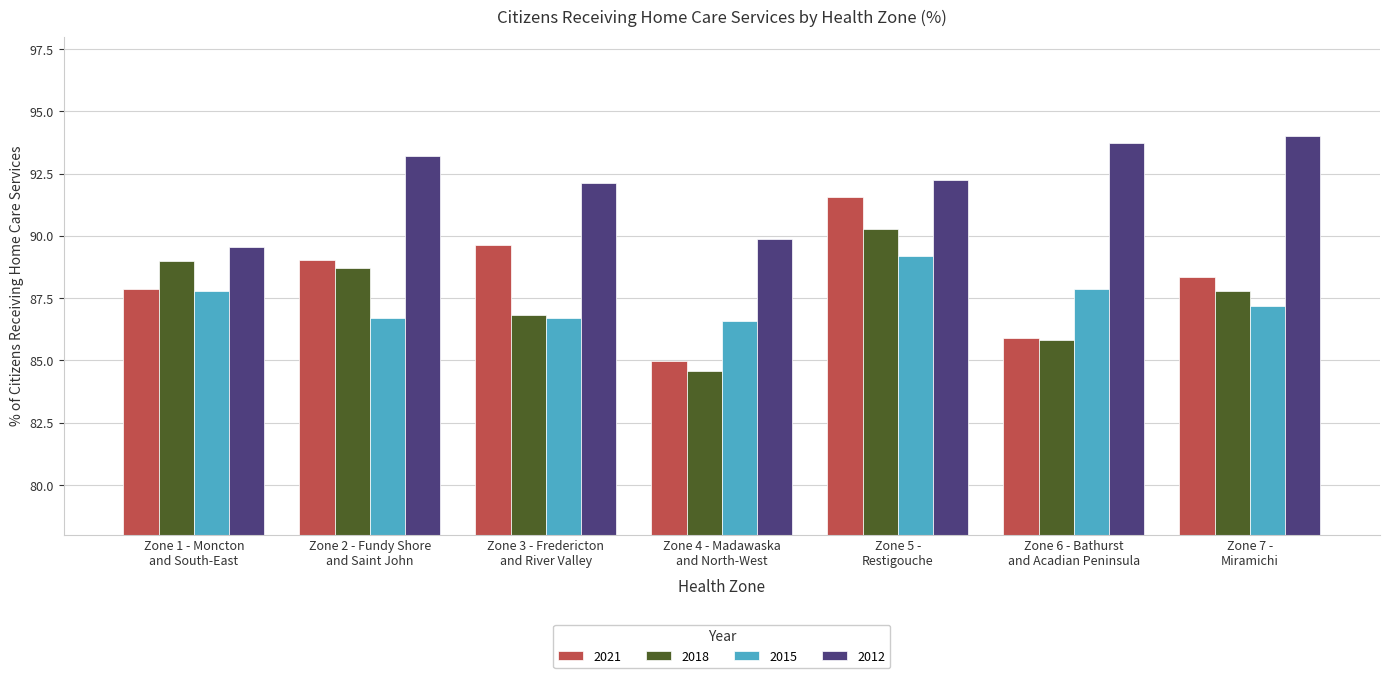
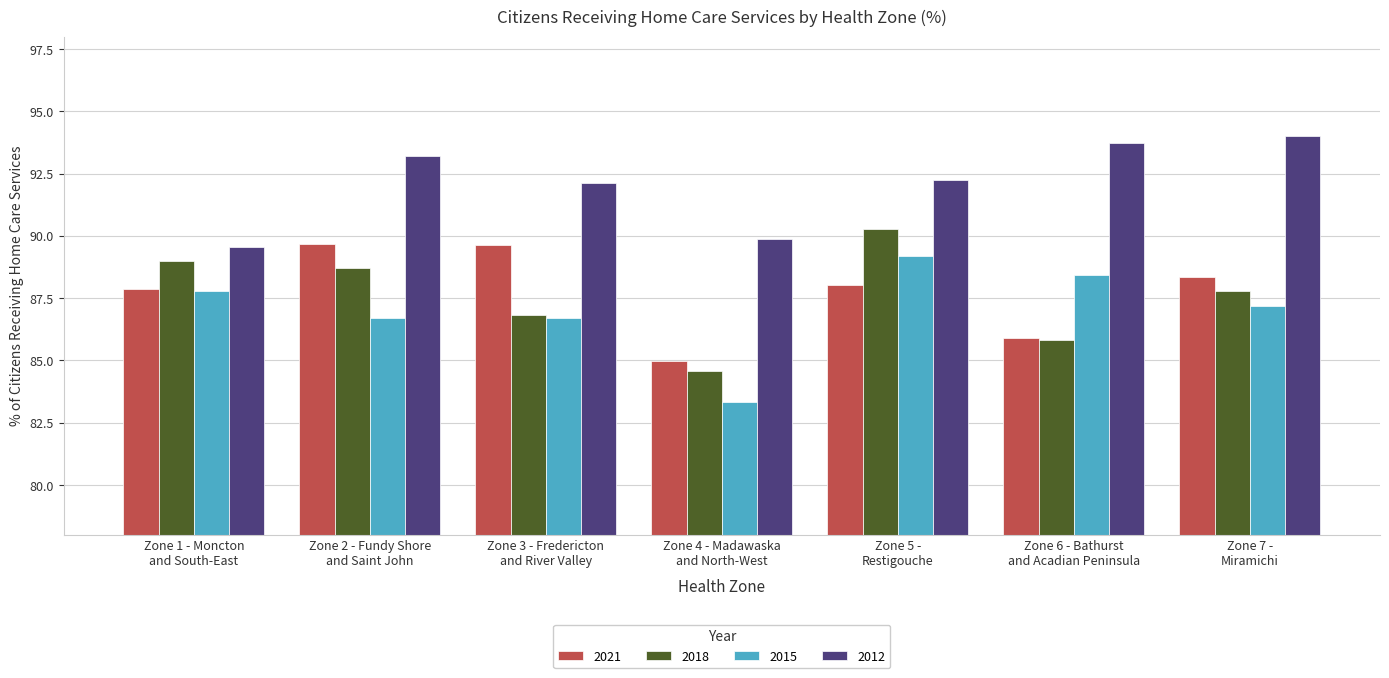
  {
    "2021": {
      "Zone 1 - Moncton and South-East": 87.9,
-     "Zone 2 - Fundy Shore and Saint John": 89.0,
+     "Zone 2 - Fundy Shore and Saint John": 89.7,
      "Zone 3 - Fredericton and River Valley": 89.6,
      "Zone 4 - Madawaska and North-West": 85.0,
-     "Zone 5 - Restigouche": 91.6,
+     "Zone 5 - Restigouche": 88.0,
      "Zone 6 - Bathurst and Acadian Peninsula": 85.9,
      "Zone 7 - Miramichi": 88.3
    },
    "2018": {
      "Zone 1 - Moncton and South-East": 89.0,
      "Zone 2 - Fundy Shore and Saint John": 88.7,
      "Zone 3 - Fredericton and River Valley": 86.8,
      "Zone 4 - Madawaska and North-West": 84.6,
      "Zone 5 - Restigouche": 90.3,
      "Zone 6 - Bathurst and Acadian Peninsula": 85.8,
      "Zone 7 - Miramichi": 87.8
    },
    "2015": {
      "Zone 1 - Moncton and South-East": 87.8,
      "Zone 2 - Fundy Shore and Saint John": 86.7,
      "Zone 3 - Fredericton and River Valley": 86.7,
-     "Zone 4 - Madawaska and North-West": 86.6,
+     "Zone 4 - Madawaska and North-West": 83.3,
      "Zone 5 - Restigouche": 89.2,
-     "Zone 6 - Bathurst and Acadian Peninsula": 87.9,
+     "Zone 6 - Bathurst and Acadian Peninsula": 88.4,
      "Zone 7 - Miramichi": 87.2
    },
    "2012": {
      "Zone 1 - Moncton and South-East": 89.6,
      "Zone 2 - Fundy Shore and Saint John": 93.2,
      "Zone 3 - Fredericton and River Valley": 92.1,
      "Zone 4 - Madawaska and North-West": 89.9,
      "Zone 5 - Restigouche": 92.2,
      "Zone 6 - Bathurst and Acadian Peninsula": 93.7,
      "Zone 7 - Miramichi": 94.0
    }
  }
